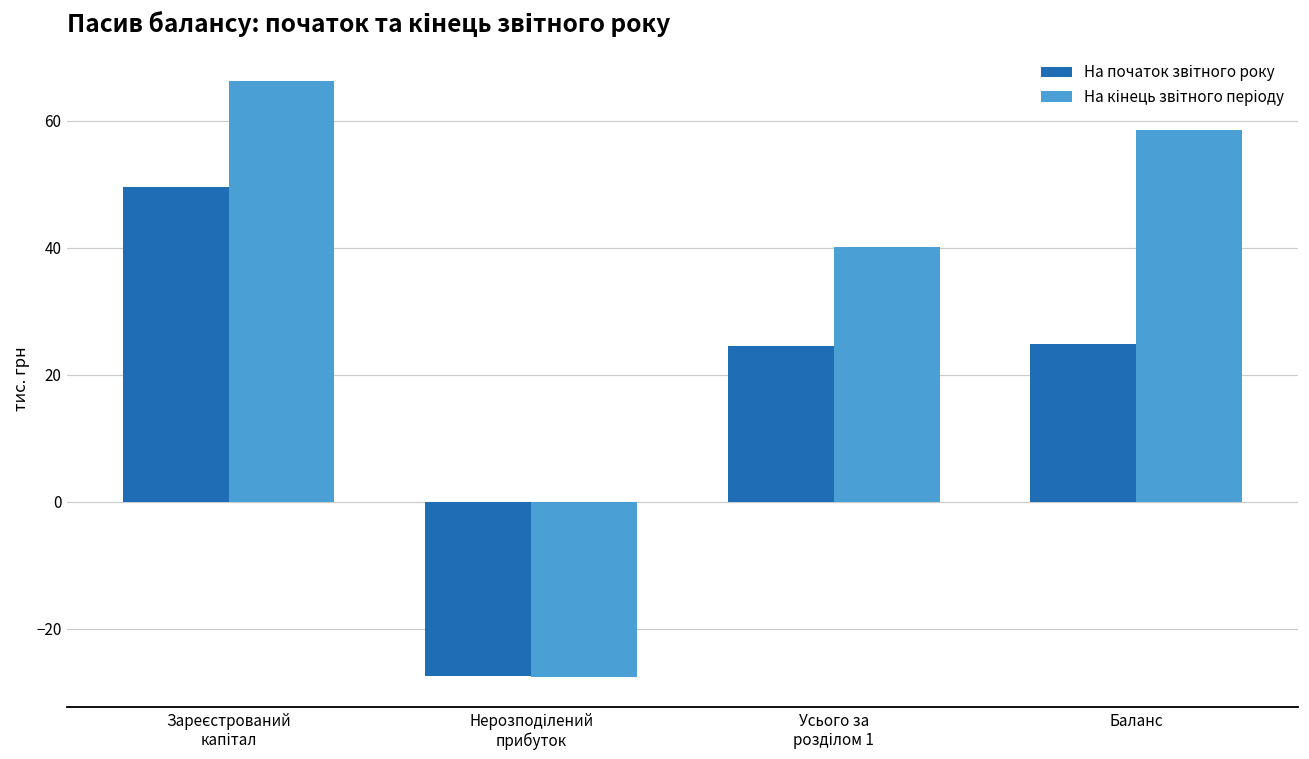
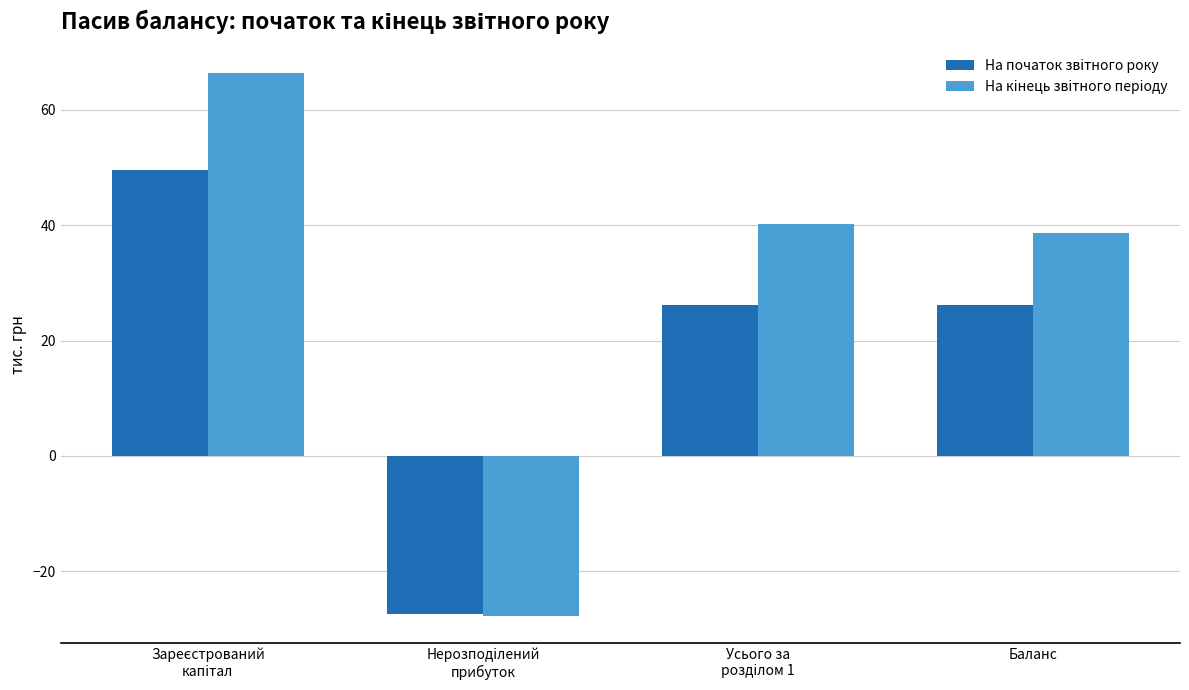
  {
    "На початок звітного року": {
      "Зареєстрований капітал": 50,
      "Нерозподілений прибуток": -27,
-     "Усього за розділом 1": 25,
-     "Баланс": 25
+     "Усього за розділом 1": 26,
+     "Баланс": 26
    },
    "На кінець звітного періоду": {
      "Зареєстрований капітал": 66,
      "Нерозподілений прибуток": -28,
      "Усього за розділом 1": 40,
-     "Баланс": 59
+     "Баланс": 39
    }
  }
